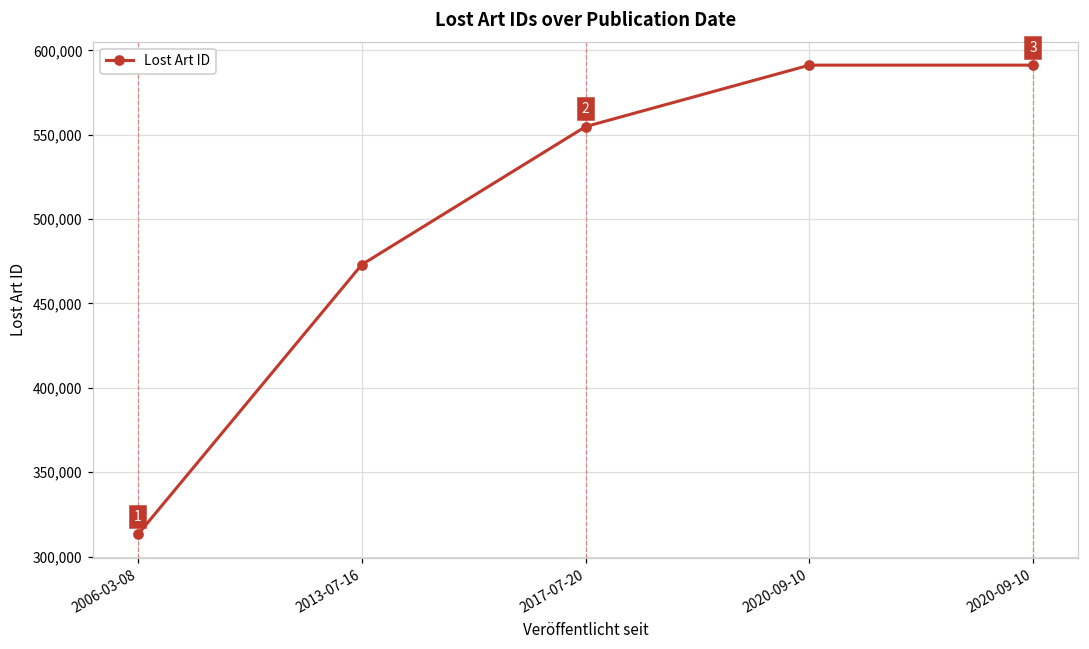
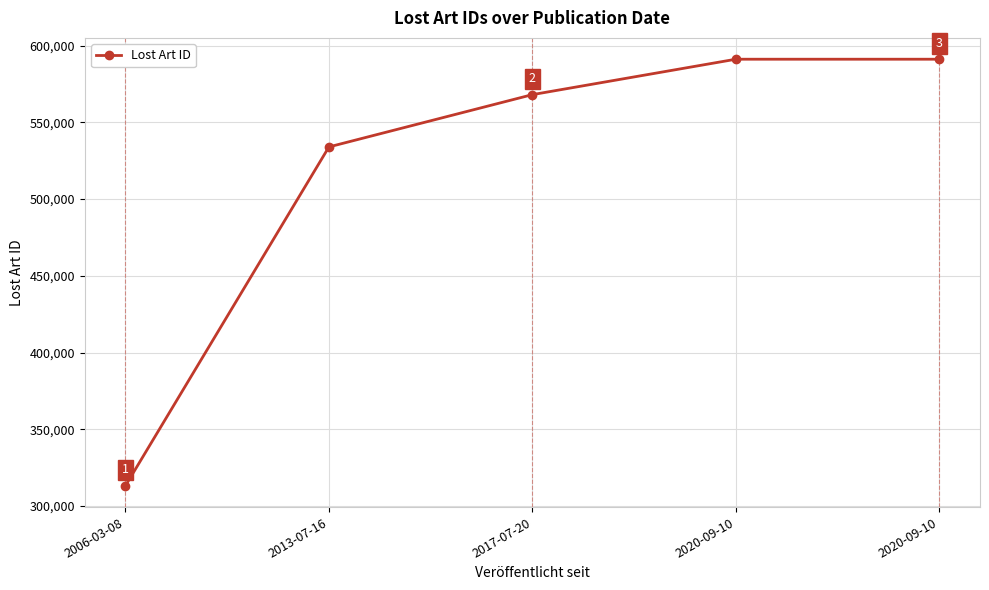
  {
-   "2013-07-16": "473,000",
-   "2017-07-20": "555,000"
+   "2013-07-16": "534,000",
+   "2017-07-20": "568,000"
  }
